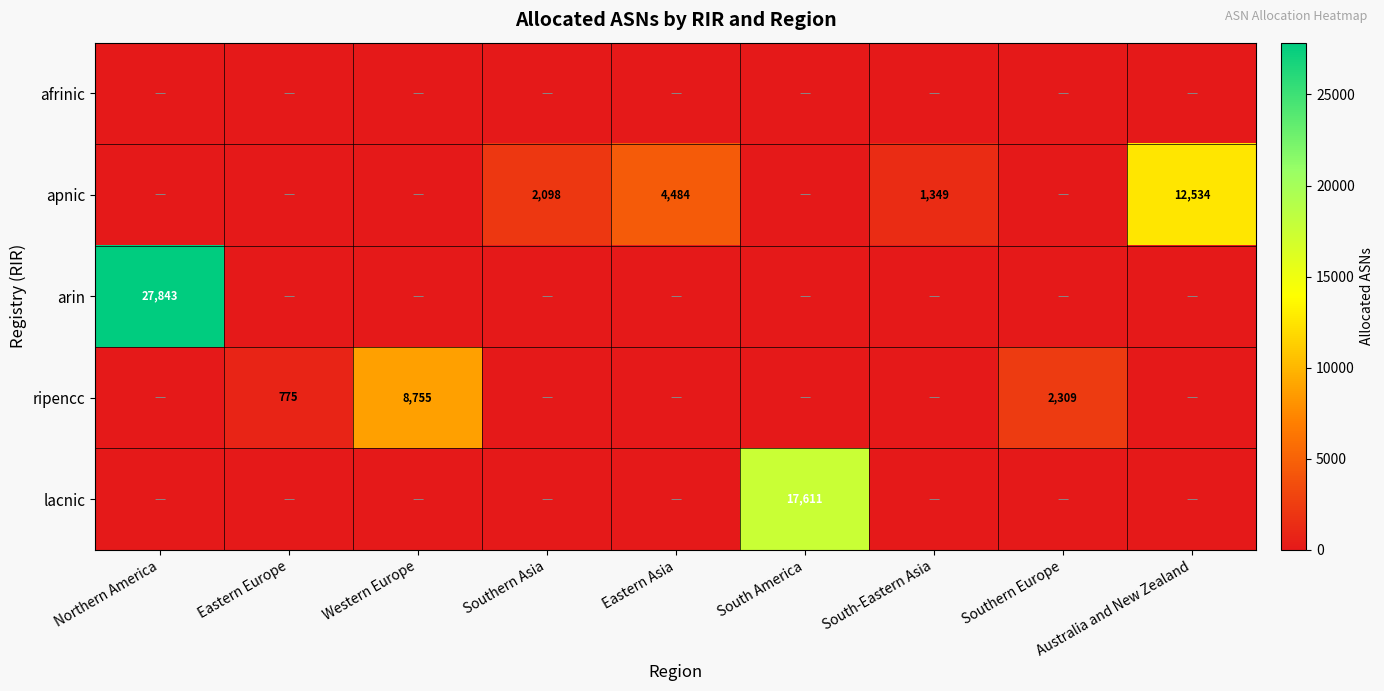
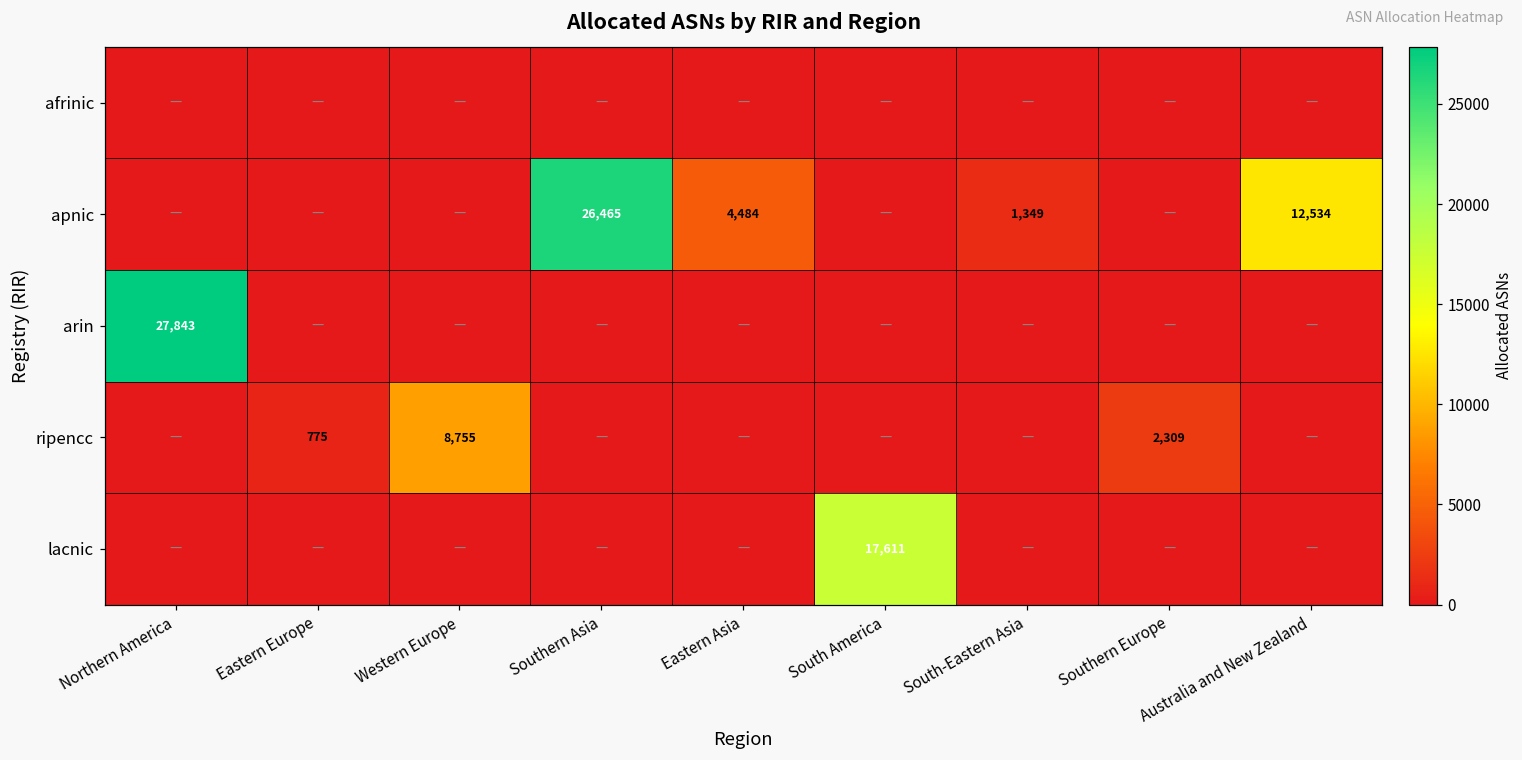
  {
    "apnic": {
-     "Southern Asia": "2,098",
+     "Southern Asia": "26,465",
      "Eastern Asia": "4,484",
      "South-Eastern Asia": "1,349",
      "Australia and New Zealand": "12,534"
    },
    "arin": {
      "Northern America": "27,843"
    },
    "ripencc": {
      "Eastern Europe": "775",
      "Western Europe": "8,755",
      "Southern Europe": "2,309"
    },
    "lacnic": {
      "South America": "17,611"
    }
  }
